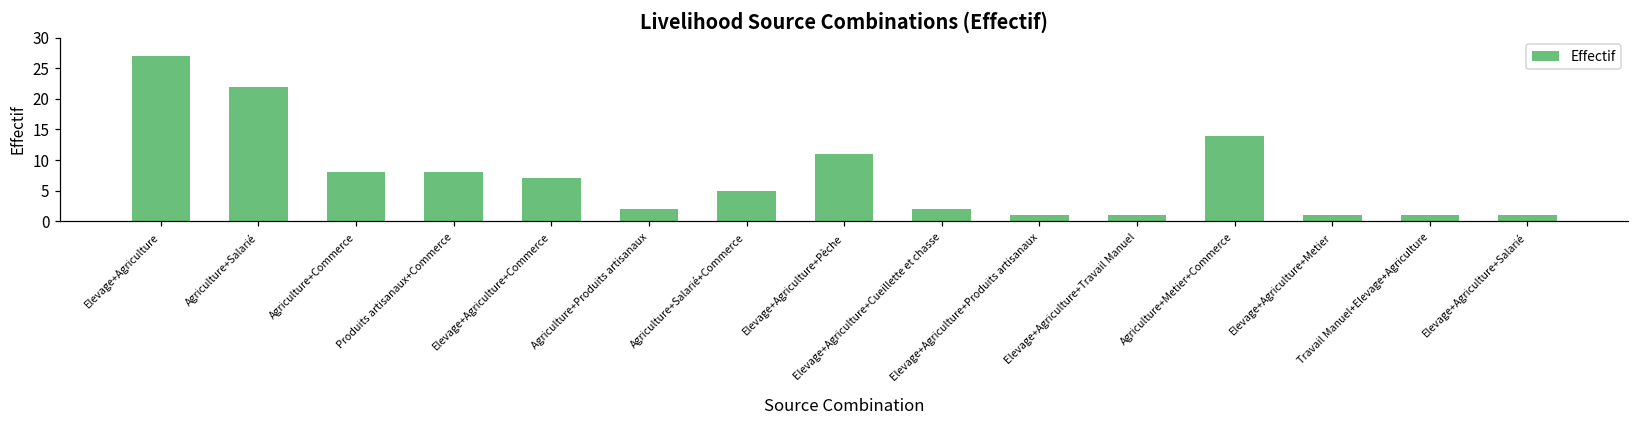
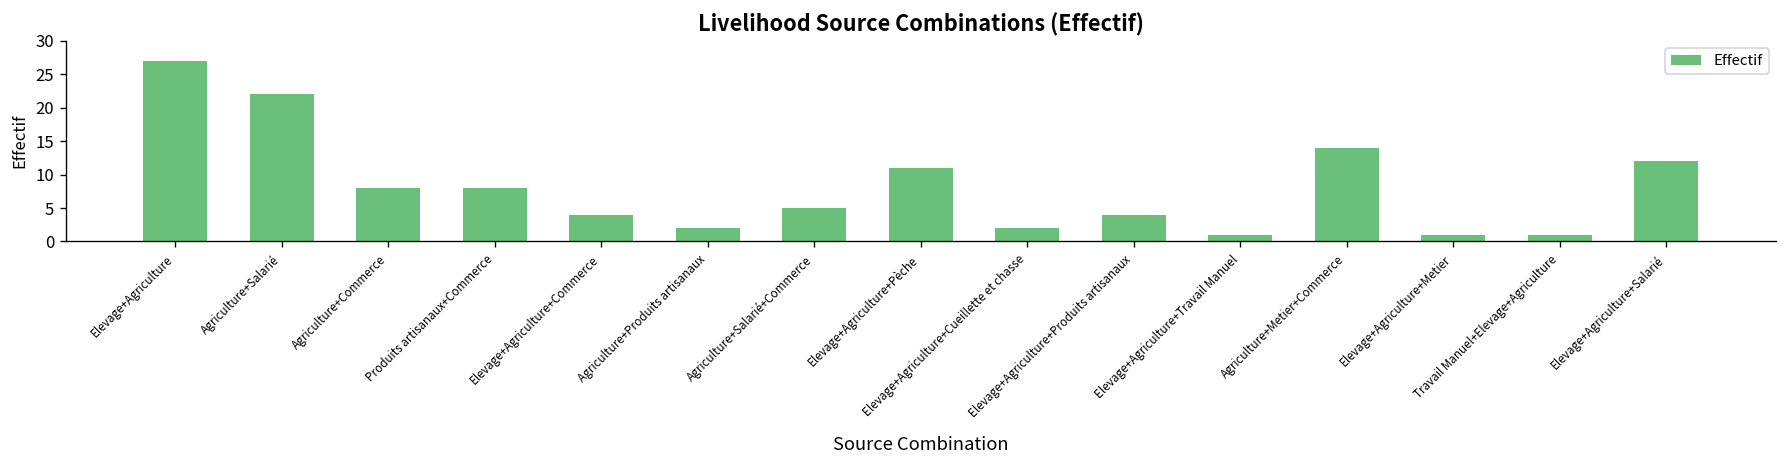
  {
    "Elevage+Agriculture": 27,
    "Agriculture+Salarié": 22,
    "Agriculture+Commerce": 8,
    "Produits artisanaux+Commerce": 8,
-   "Elevage+Agriculture+Commerce": 7,
+   "Elevage+Agriculture+Commerce": 4,
    "Agriculture+Produits artisanaux": 2,
    "Agriculture+Salarié+Commerce": 5,
    "Elevage+Agriculture+Pèche": 11,
    "Elevage+Agriculture+Cueillette et chasse": 2,
-   "Elevage+Agriculture+Produits artisanaux": 1,
+   "Elevage+Agriculture+Produits artisanaux": 4,
    "Elevage+Agriculture+Travail Manuel": 1,
    "Agriculture+Metier+Commerce": 14,
    "Elevage+Agriculture+Metier": 1,
    "Travail Manuel+Elevage+Agriculture": 1,
-   "Elevage+Agriculture+Salarié": 1
+   "Elevage+Agriculture+Salarié": 12
  }
